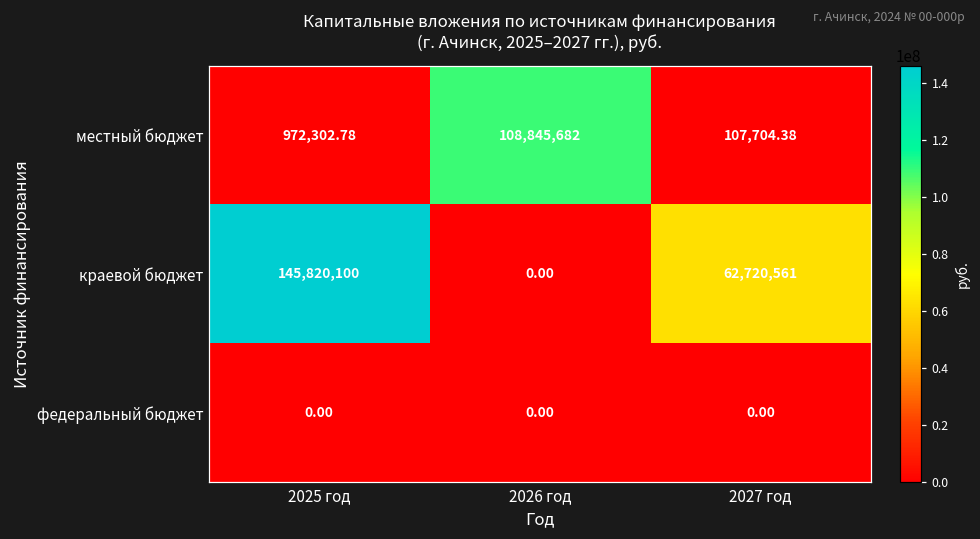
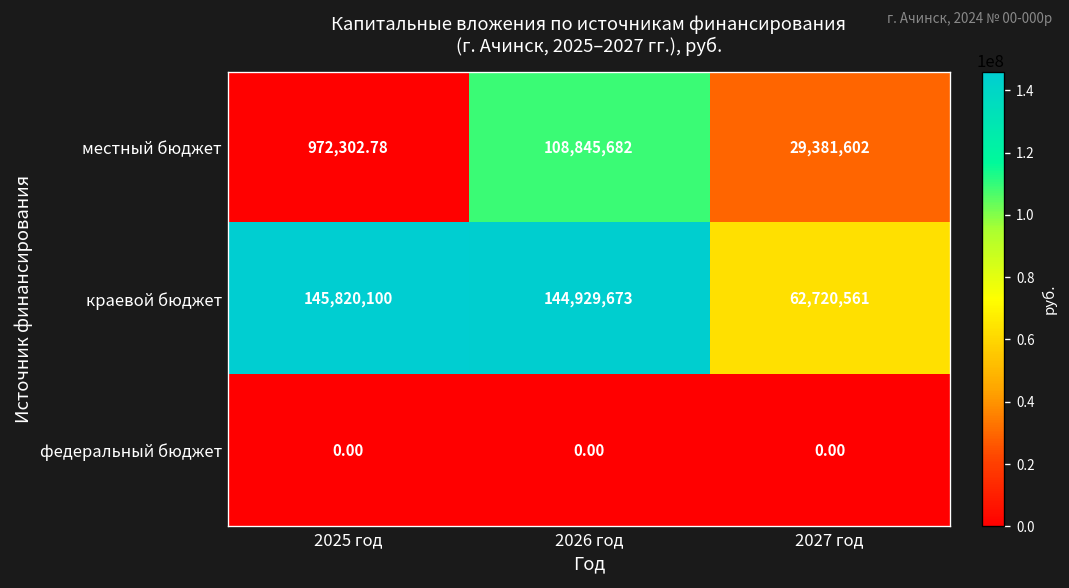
  {
    "местный бюджет": {
      "2025 год": "972,302.78",
      "2026 год": "108,845,682",
-     "2027 год": "107,704.38"
+     "2027 год": "29,381,602"
    },
    "краевой бюджет": {
      "2025 год": "145,820,100",
-     "2026 год": "0.00",
+     "2026 год": "144,929,673",
      "2027 год": "62,720,561"
    },
    "федеральный бюджет": {
      "2025 год": "0.00",
      "2026 год": "0.00",
      "2027 год": "0.00"
    }
  }
